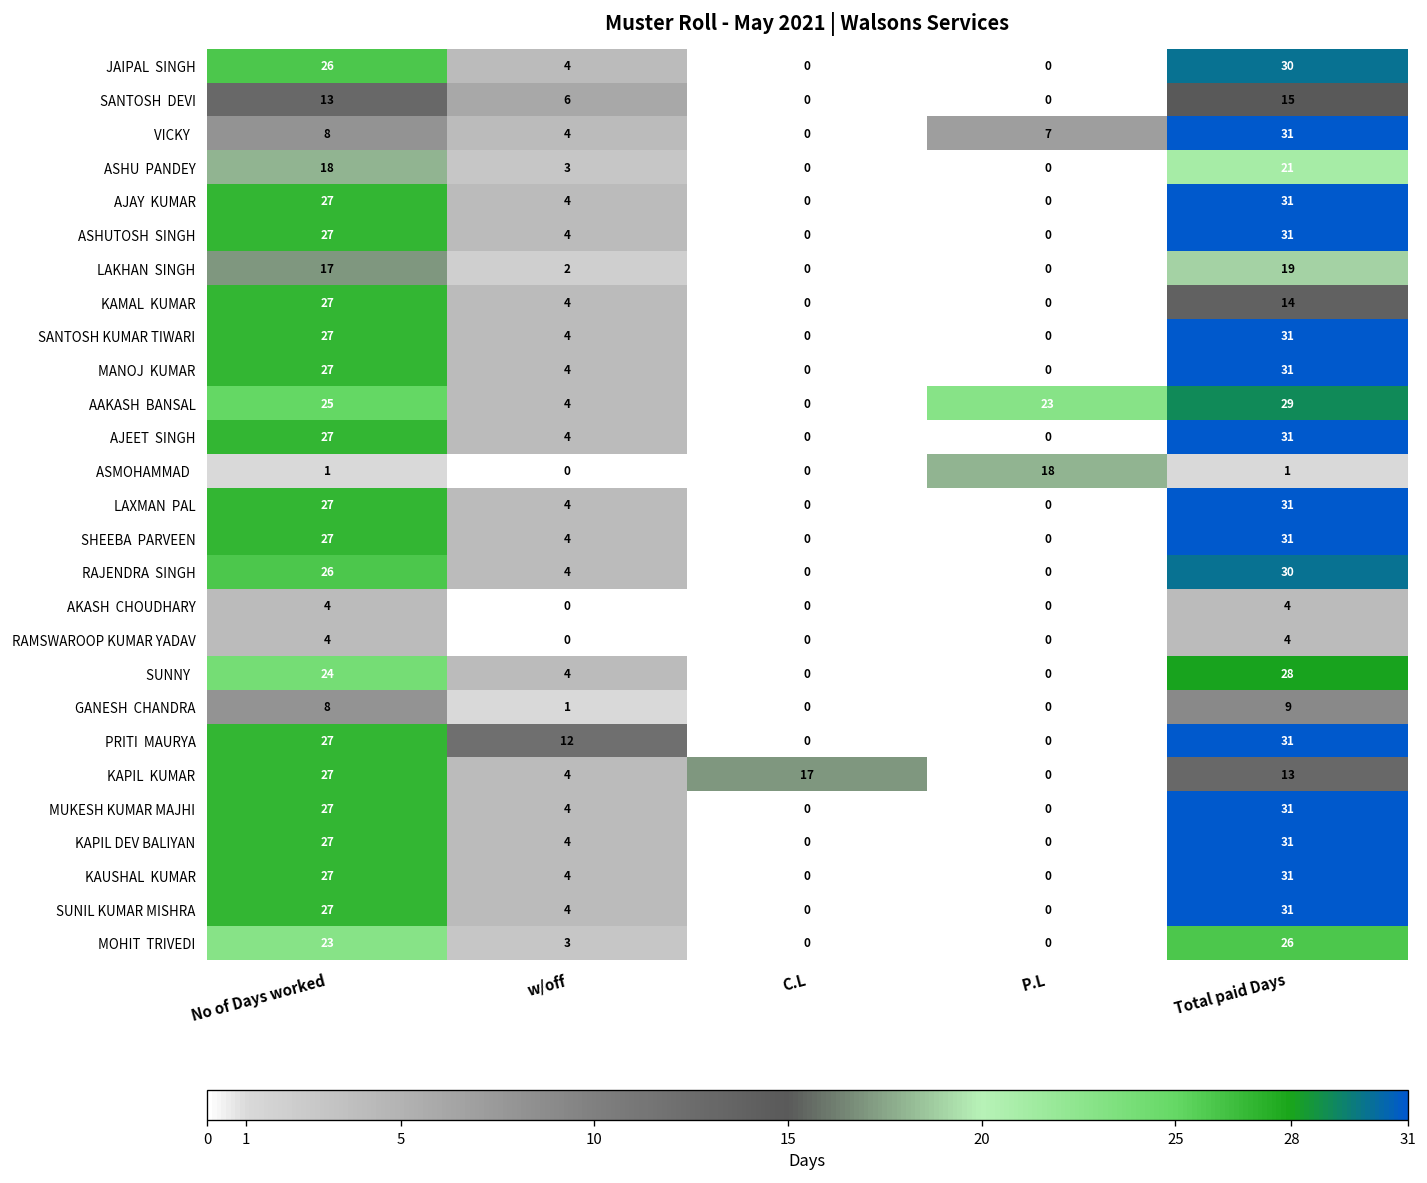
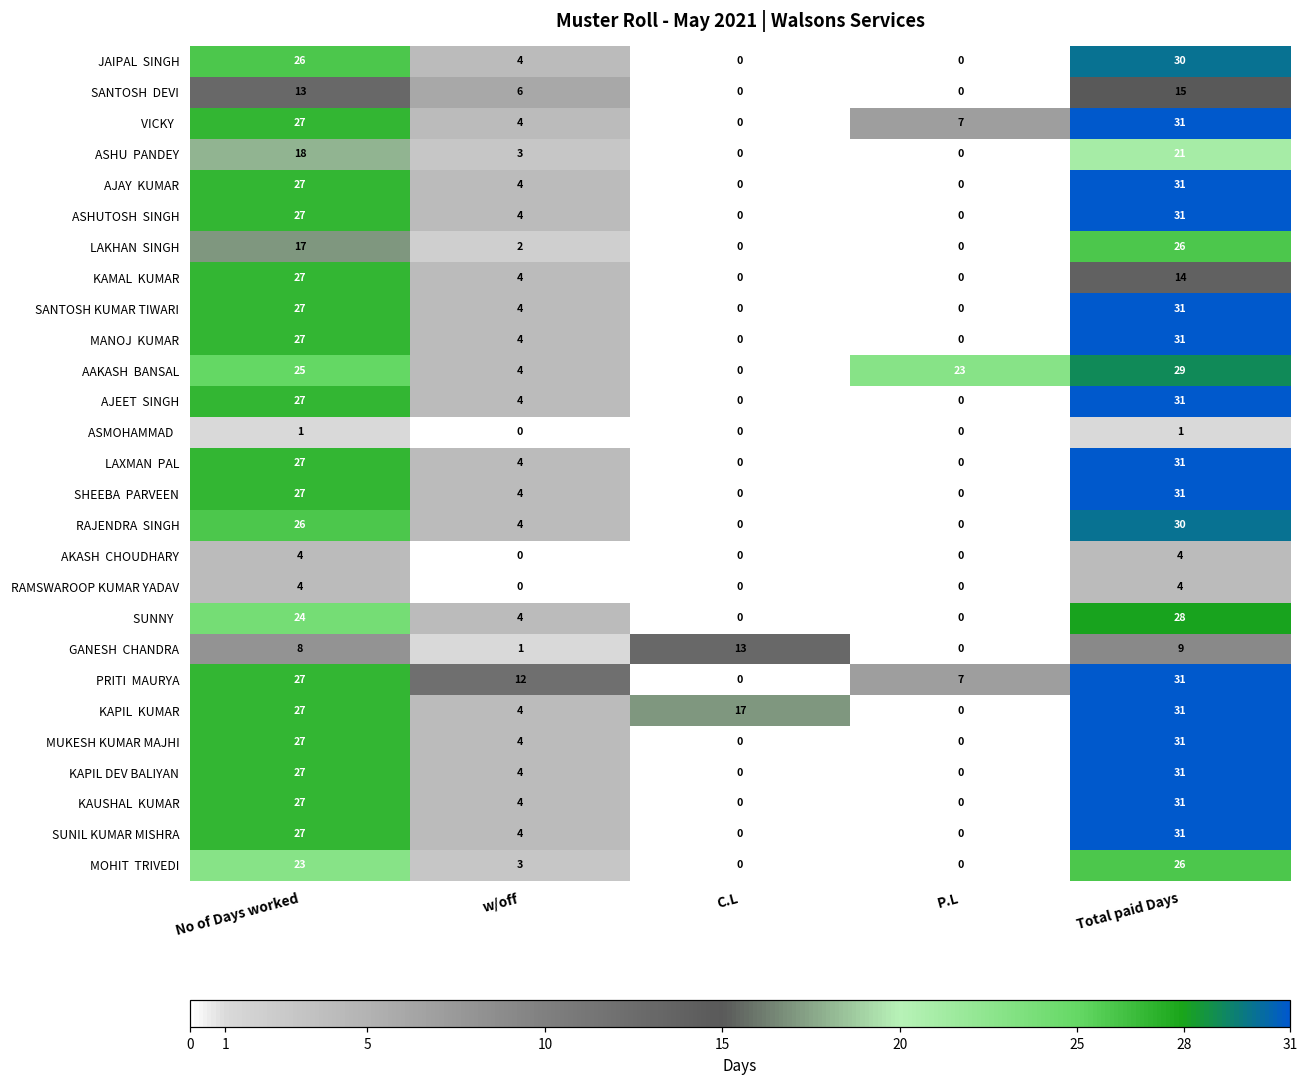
  {
    "JAIPAL SINGH": {
      "No of Days worked": 26,
      "w/off": 4,
      "C.L": 0,
      "P.L": 0,
      "Total paid Days": 30
    },
    "SANTOSH DEVI": {
      "No of Days worked": 13,
      "w/off": 6,
      "C.L": 0,
      "P.L": 0,
      "Total paid Days": 15
    },
    "VICKY": {
-     "No of Days worked": 8,
+     "No of Days worked": 27,
      "w/off": 4,
      "C.L": 0,
      "P.L": 7,
      "Total paid Days": 31
    },
    "ASHU PANDEY": {
      "No of Days worked": 18,
      "w/off": 3,
      "C.L": 0,
      "P.L": 0,
      "Total paid Days": 21
    },
    "AJAY KUMAR": {
      "No of Days worked": 27,
      "w/off": 4,
      "C.L": 0,
      "P.L": 0,
      "Total paid Days": 31
    },
    "ASHUTOSH SINGH": {
      "No of Days worked": 27,
      "w/off": 4,
      "C.L": 0,
      "P.L": 0,
      "Total paid Days": 31
    },
    "LAKHAN SINGH": {
      "No of Days worked": 17,
      "w/off": 2,
      "C.L": 0,
      "P.L": 0,
-     "Total paid Days": 19
+     "Total paid Days": 26
    },
    "KAMAL KUMAR": {
      "No of Days worked": 27,
      "w/off": 4,
      "C.L": 0,
      "P.L": 0,
      "Total paid Days": 14
    },
    "SANTOSH KUMAR TIWARI": {
      "No of Days worked": 27,
      "w/off": 4,
      "C.L": 0,
      "P.L": 0,
      "Total paid Days": 31
    },
    "MANOJ KUMAR": {
      "No of Days worked": 27,
      "w/off": 4,
      "C.L": 0,
      "P.L": 0,
      "Total paid Days": 31
    },
    "AAKASH BANSAL": {
      "No of Days worked": 25,
      "w/off": 4,
      "C.L": 0,
      "P.L": 23,
      "Total paid Days": 29
    },
    "AJEET SINGH": {
      "No of Days worked": 27,
      "w/off": 4,
      "C.L": 0,
      "P.L": 0,
      "Total paid Days": 31
    },
    "ASMOHAMMAD": {
      "No of Days worked": 1,
      "w/off": 0,
      "C.L": 0,
-     "P.L": 18,
+     "P.L": 0,
      "Total paid Days": 1
    },
    "LAXMAN PAL": {
      "No of Days worked": 27,
      "w/off": 4,
      "C.L": 0,
      "P.L": 0,
      "Total paid Days": 31
    },
    "SHEEBA PARVEEN": {
      "No of Days worked": 27,
      "w/off": 4,
      "C.L": 0,
      "P.L": 0,
      "Total paid Days": 31
    },
    "RAJENDRA SINGH": {
      "No of Days worked": 26,
      "w/off": 4,
      "C.L": 0,
      "P.L": 0,
      "Total paid Days": 30
    },
    "AKASH CHOUDHARY": {
      "No of Days worked": 4,
      "w/off": 0,
      "C.L": 0,
      "P.L": 0,
      "Total paid Days": 4
    },
    "RAMSWAROOP KUMAR YADAV": {
      "No of Days worked": 4,
      "w/off": 0,
      "C.L": 0,
      "P.L": 0,
      "Total paid Days": 4
    },
    "SUNNY": {
      "No of Days worked": 24,
      "w/off": 4,
      "C.L": 0,
      "P.L": 0,
      "Total paid Days": 28
    },
    "GANESH CHANDRA": {
      "No of Days worked": 8,
      "w/off": 1,
-     "C.L": 0,
+     "C.L": 13,
      "P.L": 0,
      "Total paid Days": 9
    },
    "PRITI MAURYA": {
      "No of Days worked": 27,
      "w/off": 12,
      "C.L": 0,
-     "P.L": 0,
+     "P.L": 7,
      "Total paid Days": 31
    },
    "KAPIL KUMAR": {
      "No of Days worked": 27,
      "w/off": 4,
      "C.L": 17,
      "P.L": 0,
-     "Total paid Days": 13
+     "Total paid Days": 31
    },
    "MUKESH KUMAR MAJHI": {
      "No of Days worked": 27,
      "w/off": 4,
      "C.L": 0,
      "P.L": 0,
      "Total paid Days": 31
    },
    "KAPIL DEV BALIYAN": {
      "No of Days worked": 27,
      "w/off": 4,
      "C.L": 0,
      "P.L": 0,
      "Total paid Days": 31
    },
    "KAUSHAL KUMAR": {
      "No of Days worked": 27,
      "w/off": 4,
      "C.L": 0,
      "P.L": 0,
      "Total paid Days": 31
    },
    "SUNIL KUMAR MISHRA": {
      "No of Days worked": 27,
      "w/off": 4,
      "C.L": 0,
      "P.L": 0,
      "Total paid Days": 31
    },
    "MOHIT TRIVEDI": {
      "No of Days worked": 23,
      "w/off": 3,
      "C.L": 0,
      "P.L": 0,
      "Total paid Days": 26
    }
  }
